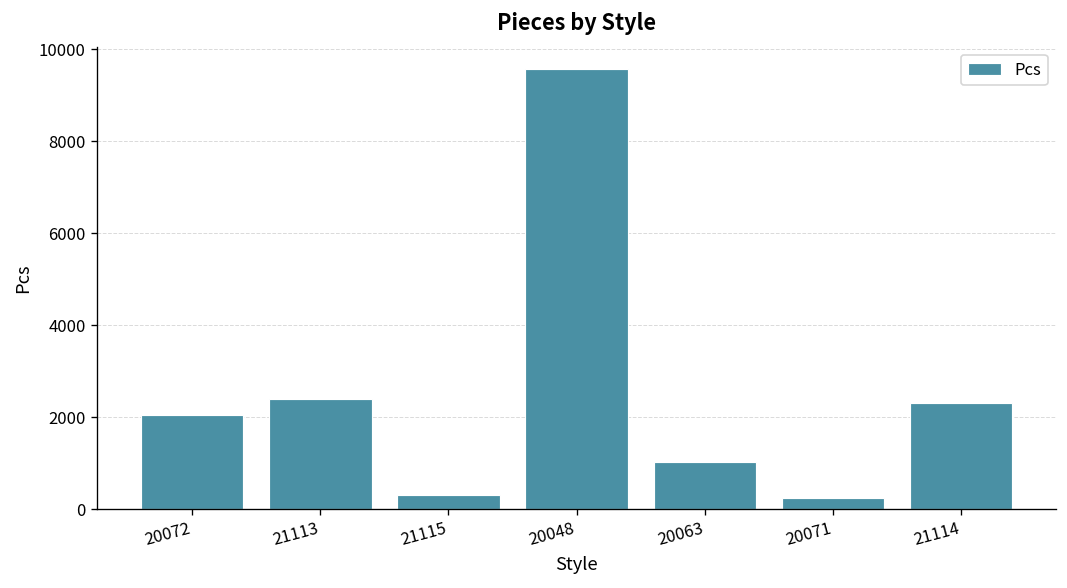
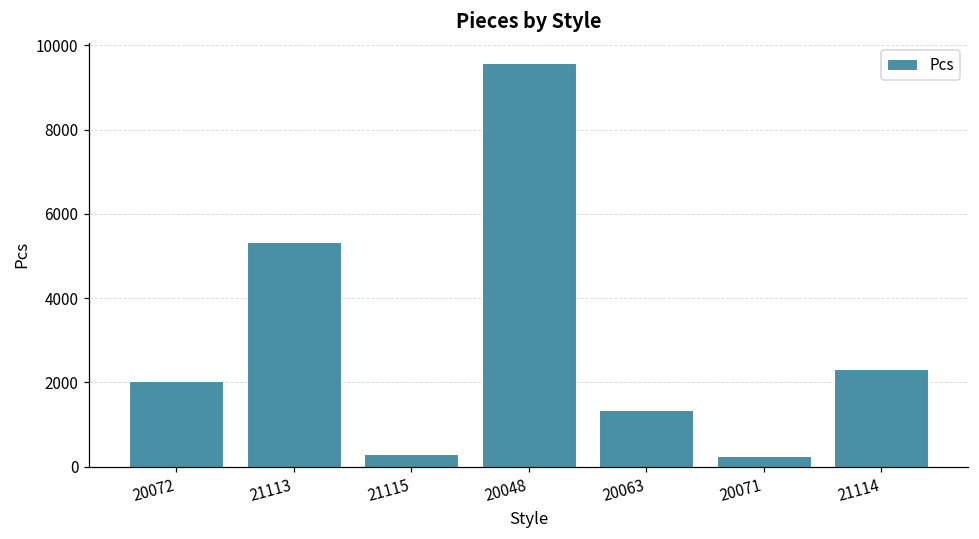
  {
    "20072": 2000,
-   "21113": 2400,
+   "21113": 5300,
    "21115": 300,
    "20048": 9600,
-   "20063": 1000,
+   "20063": 1300,
    "20071": 200,
    "21114": 2300
  }
